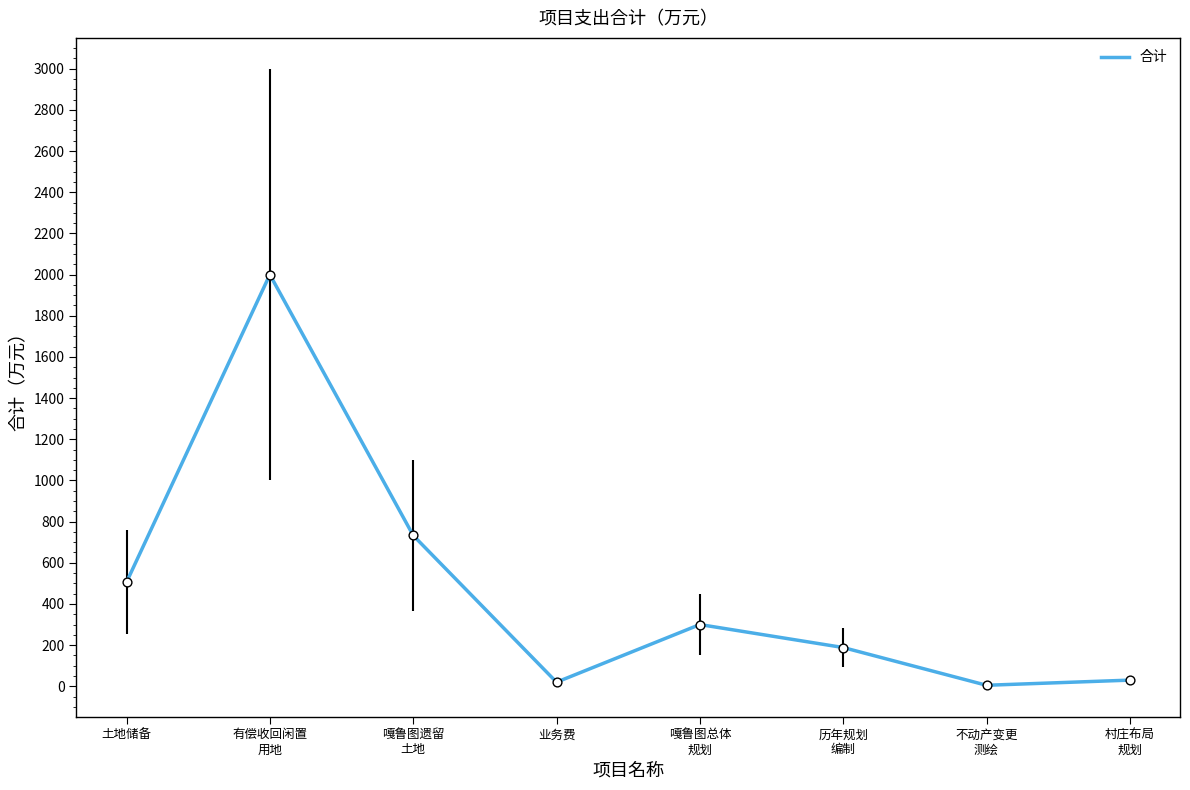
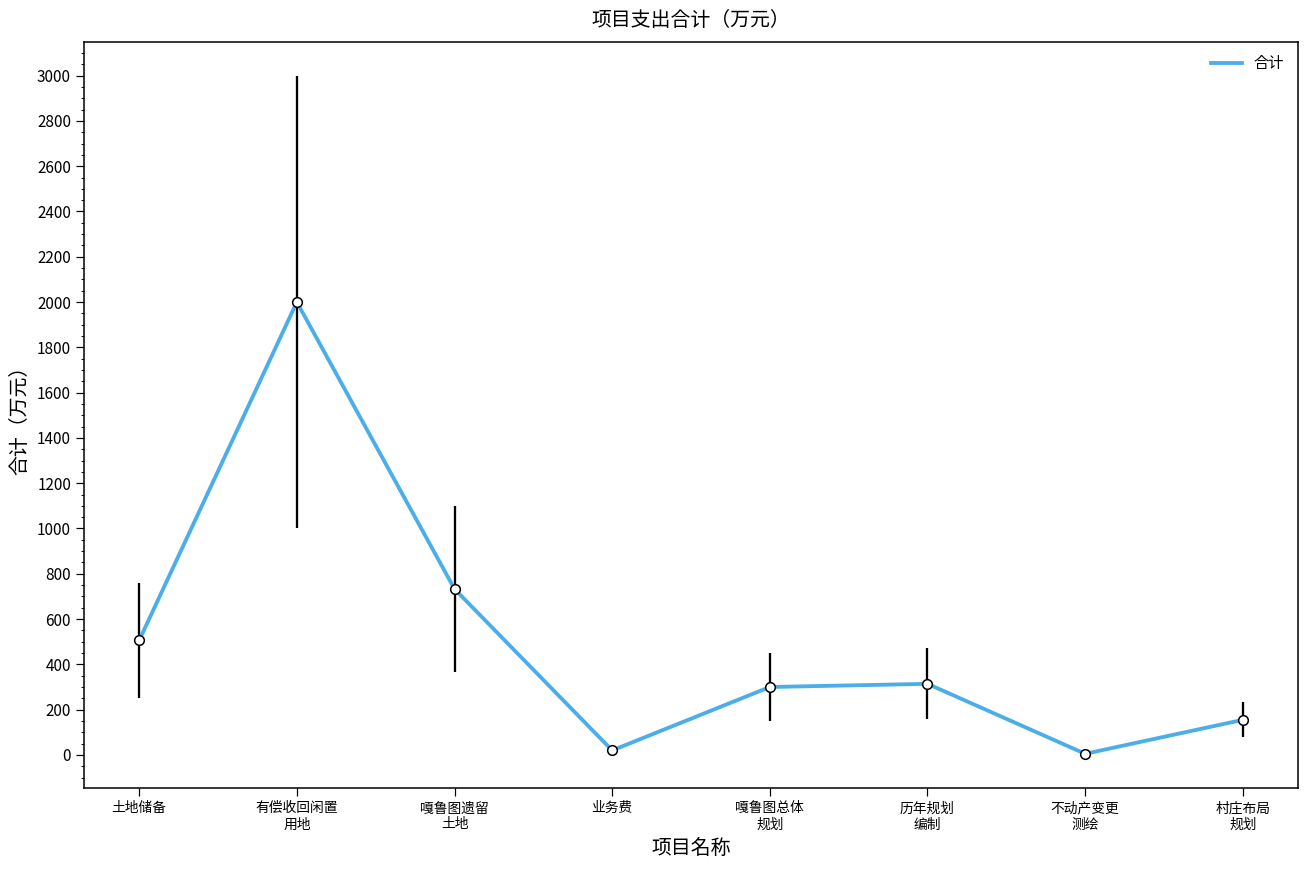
  {
    "土地储备": 510,
    "有偿收回闲置 用地": 2000,
    "嘎鲁图遗留 土地": 730,
    "业务费": 20,
    "嘎鲁图总体 规划": 300,
-   "历年规划 编制": 190,
+   "历年规划 编制": 310,
    "不动产变更 测绘": 10,
-   "村庄布局 规划": 30
+   "村庄布局 规划": 160
  }
